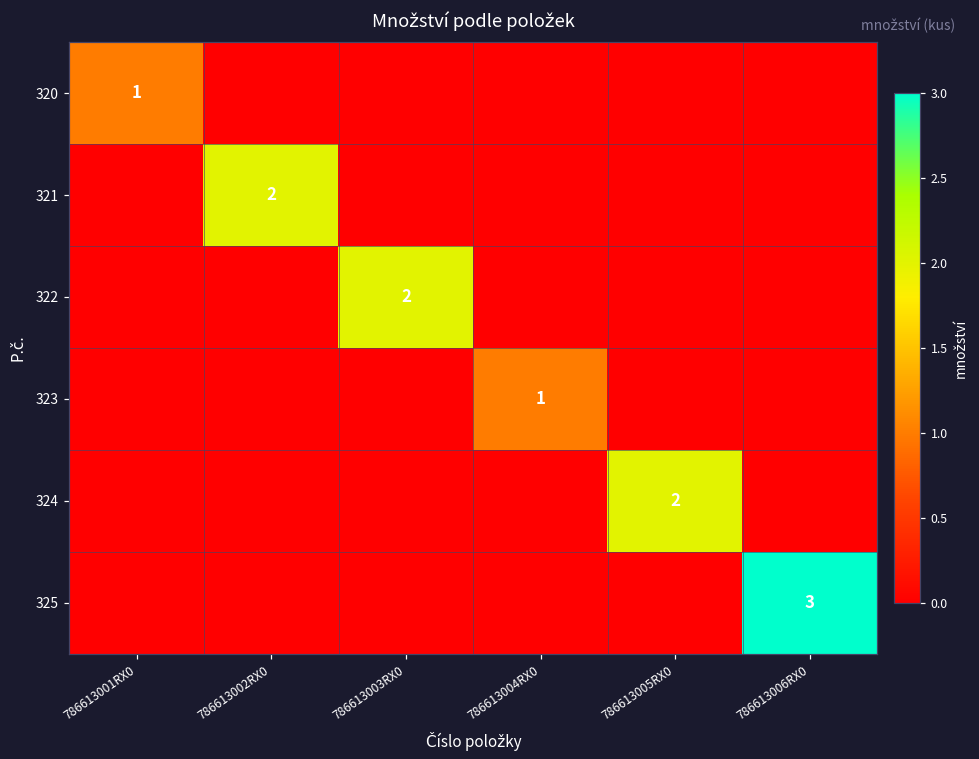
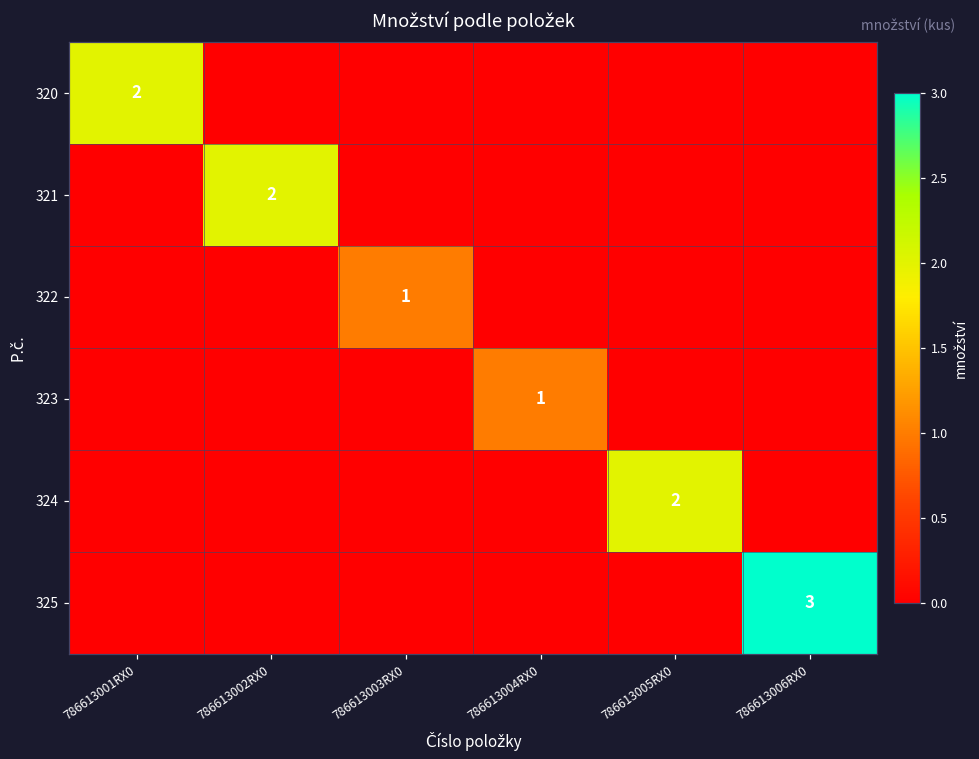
  {
    "320": {
-     "786613001RX0": 1
+     "786613001RX0": 2
    },
    "321": {
      "786613002RX0": 2
    },
    "322": {
-     "786613003RX0": 2
+     "786613003RX0": 1
    },
    "323": {
      "786613004RX0": 1
    },
    "324": {
      "786613005RX0": 2
    },
    "325": {
      "786613006RX0": 3
    }
  }
